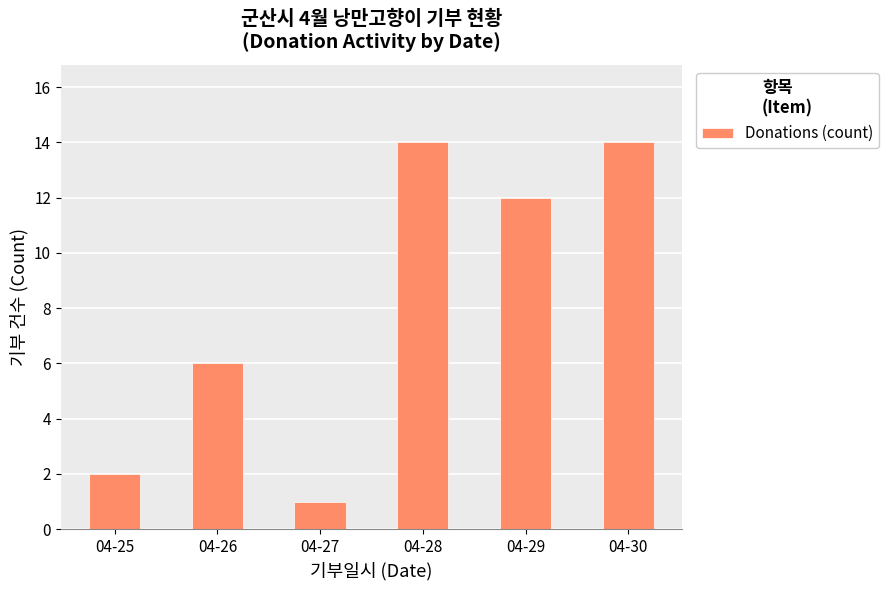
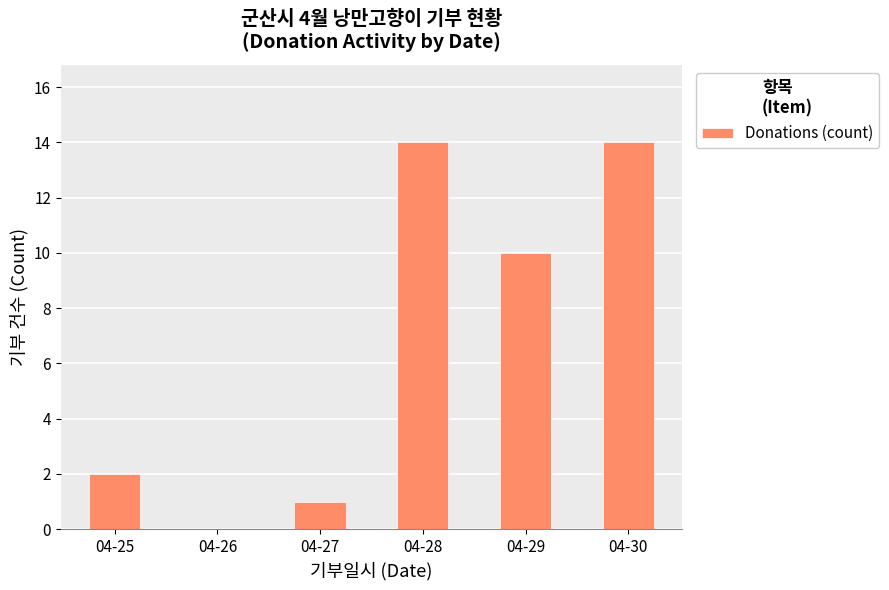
  {
    "04-25": 2,
-   "04-26": 6,
+   "04-26": 0,
    "04-27": 1,
    "04-28": 14,
-   "04-29": 12,
+   "04-29": 10,
    "04-30": 14
  }
